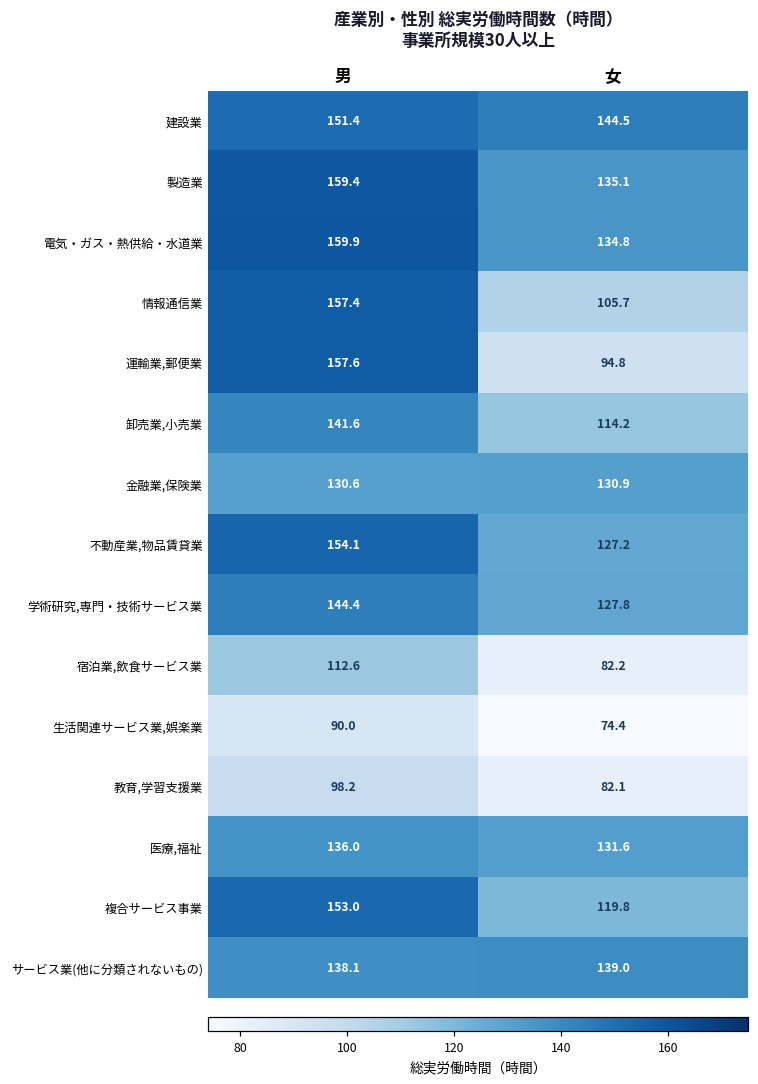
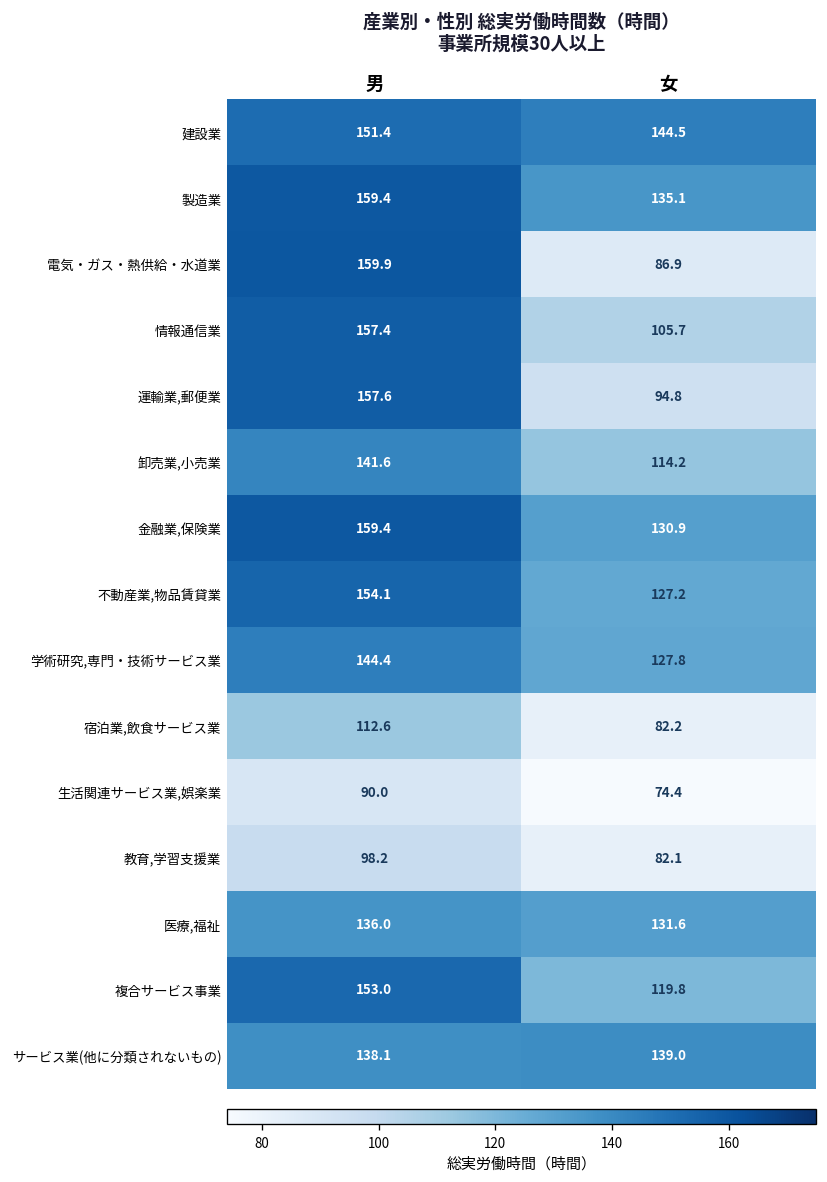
  {
    "建設業": {
      "男": 151.4,
      "女": 144.5
    },
    "製造業": {
      "男": 159.4,
      "女": 135.1
    },
    "電気・ガス・熱供給・水道業": {
      "男": 159.9,
-     "女": 134.8
+     "女": 86.9
    },
    "情報通信業": {
      "男": 157.4,
      "女": 105.7
    },
    "運輸業,郵便業": {
      "男": 157.6,
      "女": 94.8
    },
    "卸売業,小売業": {
      "男": 141.6,
      "女": 114.2
    },
    "金融業,保険業": {
-     "男": 130.6,
+     "男": 159.4,
      "女": 130.9
    },
    "不動産業,物品賃貸業": {
      "男": 154.1,
      "女": 127.2
    },
    "学術研究,専門・技術サービス業": {
      "男": 144.4,
      "女": 127.8
    },
    "宿泊業,飲食サービス業": {
      "男": 112.6,
      "女": 82.2
    },
    "生活関連サービス業,娯楽業": {
      "男": 90.0,
      "女": 74.4
    },
    "教育,学習支援業": {
      "男": 98.2,
      "女": 82.1
    },
    "医療,福祉": {
      "男": 136.0,
      "女": 131.6
    },
    "複合サービス事業": {
      "男": 153.0,
      "女": 119.8
    },
    "サービス業(他に分類されないもの)": {
      "男": 138.1,
      "女": 139.0
    }
  }
